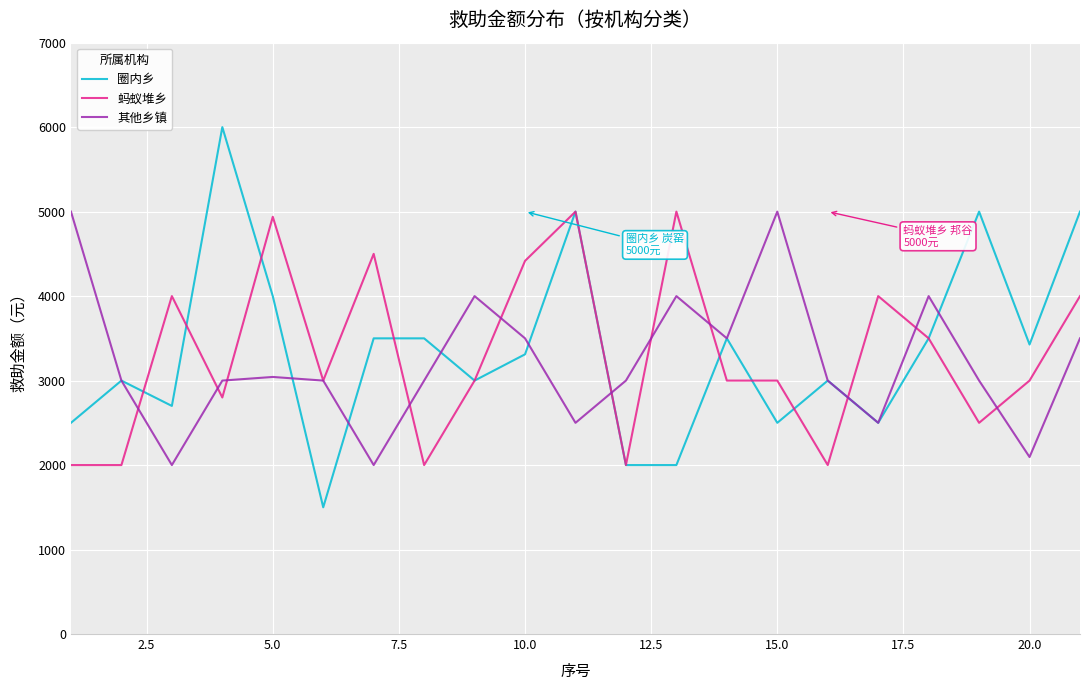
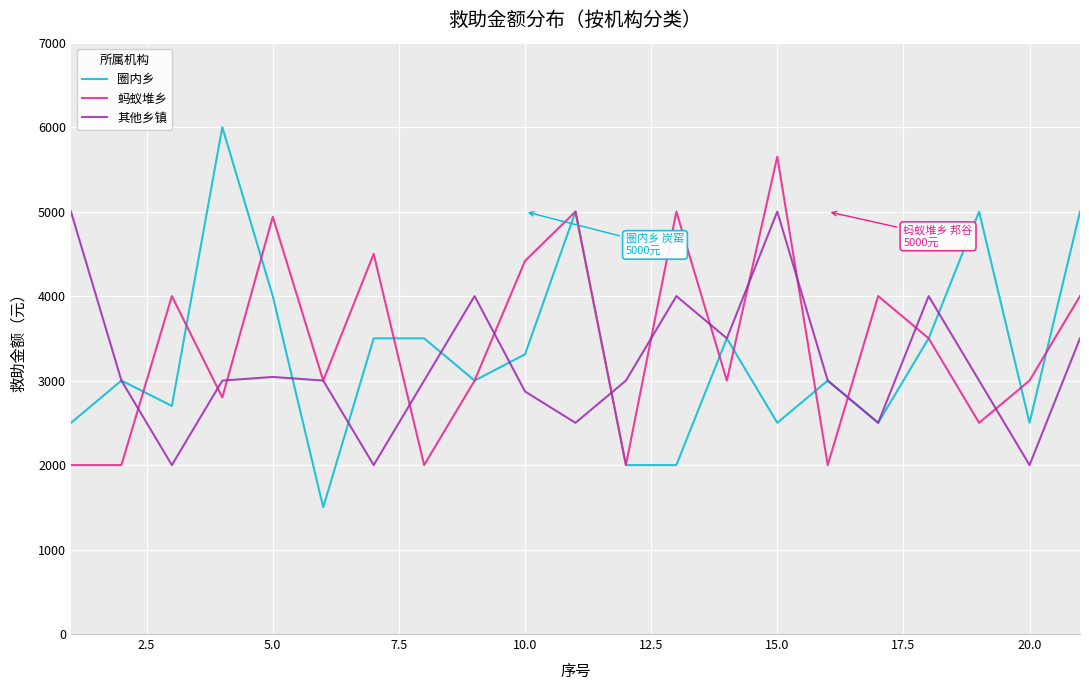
  {
    "圈内乡": {
      "5.0": 4000,
      "10.0": 3300,
      "15.0": 2500,
-     "20.0": 3400
+     "20.0": 2500
    },
    "蚂蚁堆乡": {
      "5.0": 4900,
      "10.0": 4400,
-     "15.0": 3000,
+     "15.0": 5700,
      "20.0": 3000
    },
    "其他乡镇": {
      "5.0": 3000,
-     "10.0": 3500,
+     "10.0": 2900,
      "15.0": 5000,
-     "20.0": 2100
+     "20.0": 2000
    }
  }
